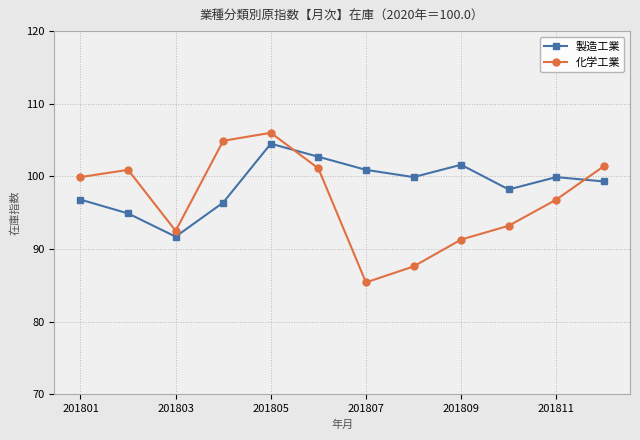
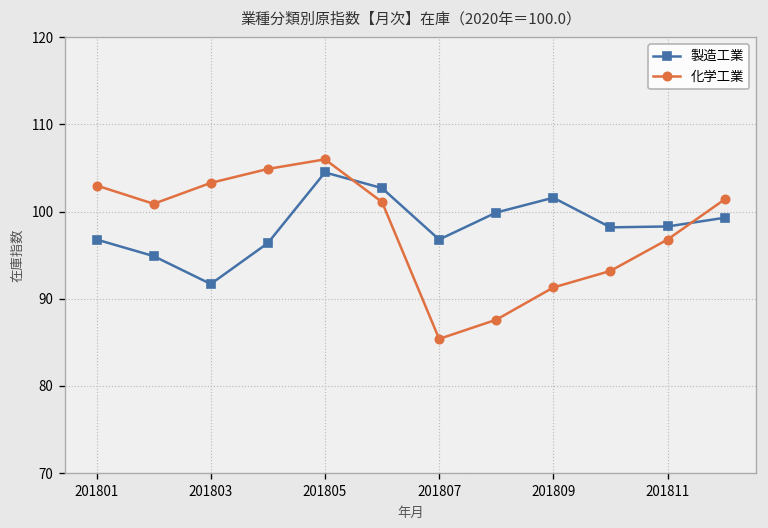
  {
    "製造工業": {
      "201801": 97,
      "201803": 92,
      "201805": 105,
-     "201807": 101,
+     "201807": 97,
      "201809": 102,
-     "201811": 100
+     "201811": 98
    },
    "化学工業": {
-     "201801": 100,
-     "201803": 93,
+     "201801": 103,
+     "201803": 103,
      "201805": 106,
      "201807": 85,
      "201809": 91,
      "201811": 97
    }
  }
